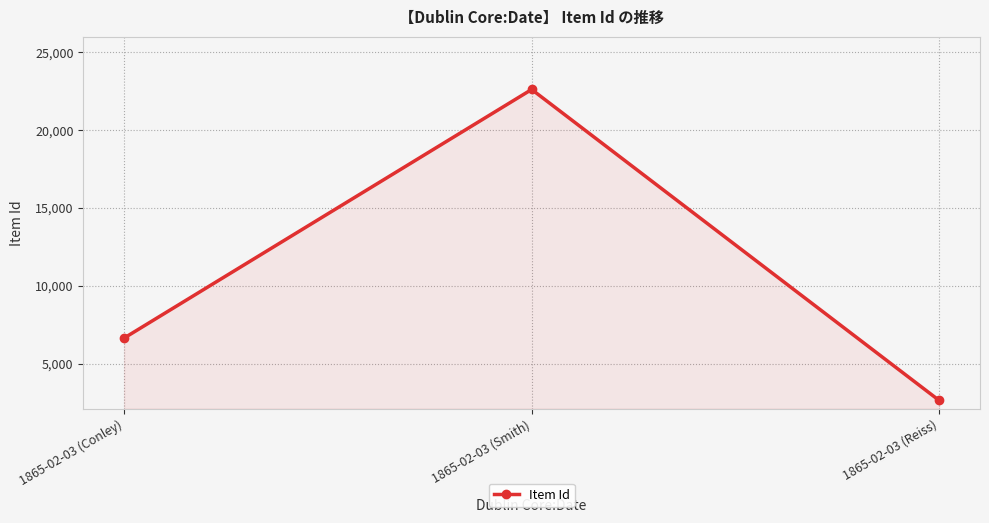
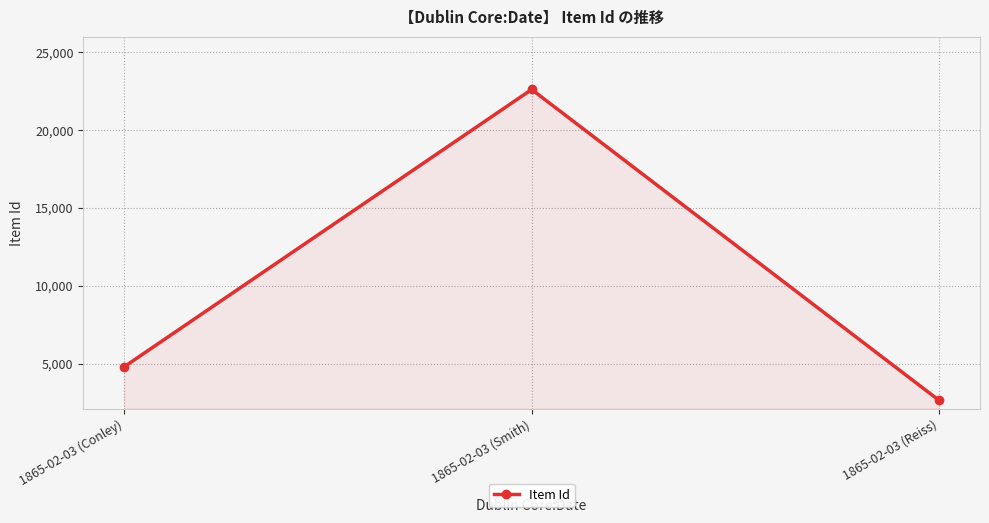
  {
-   "1865-02-03 (Conley)": "6,600",
+   "1865-02-03 (Conley)": "4,800",
    "1865-02-03 (Smith)": "22,600",
    "1865-02-03 (Reiss)": "2,600"
  }
